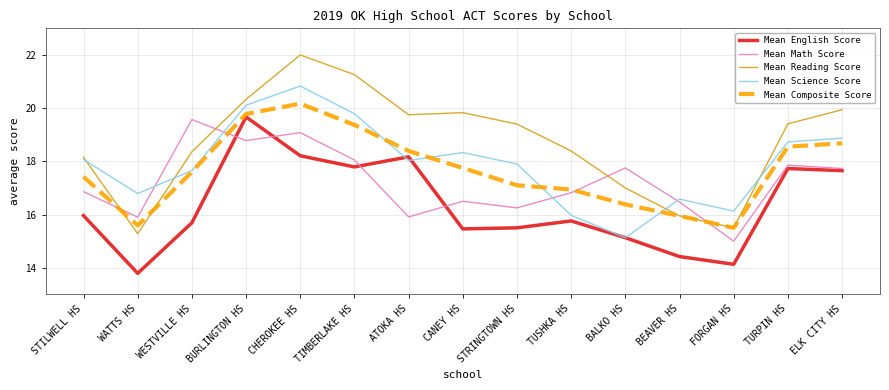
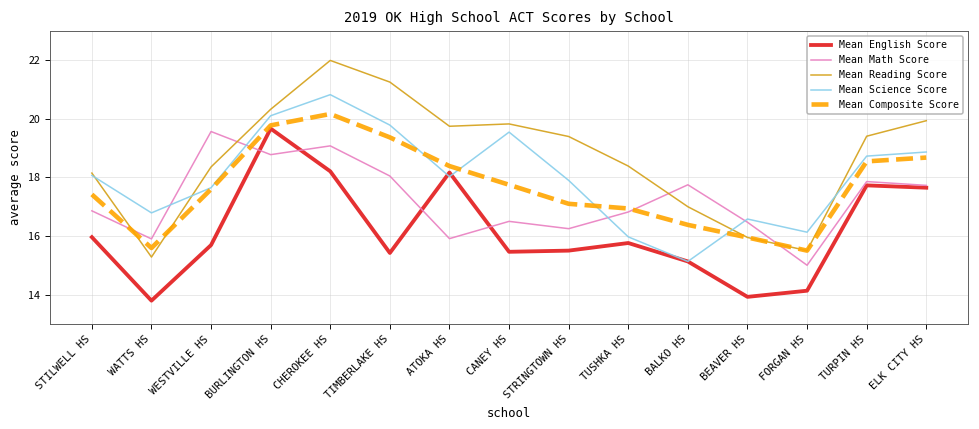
  {
    "Mean English Score": {
      "STILWELL HS": 16.0,
      "WATTS HS": 13.8,
      "WESTVILLE HS": 15.7,
      "BURLINGTON HS": 19.7,
      "CHEROKEE HS": 18.2,
-     "TIMBERLAKE HS": 17.8,
+     "TIMBERLAKE HS": 15.4,
      "ATOKA HS": 18.2,
      "CANEY HS": 15.5,
      "STRINGTOWN HS": 15.5,
      "TUSHKA HS": 15.8,
-     "BEAVER HS": 14.4,
+     "BEAVER HS": 13.9,
      "FORGAN HS": 14.1,
      "TURPIN HS": 17.7
    },
    "Mean Math Score": {
      "STILWELL HS": 16.9,
      "WATTS HS": 15.9,
      "WESTVILLE HS": 19.6,
      "BURLINGTON HS": 18.8,
      "CHEROKEE HS": 19.1,
      "TIMBERLAKE HS": 18.1,
      "ATOKA HS": 15.9,
      "CANEY HS": 16.5,
      "STRINGTOWN HS": 16.3,
      "TUSHKA HS": 16.8,
      "BALKO HS": 17.8,
      "BEAVER HS": 16.5,
      "FORGAN HS": 15.0,
      "TURPIN HS": 17.9
    },
    "Mean Science Score": {
      "WATTS HS": 16.8,
      "BURLINGTON HS": 20.1,
      "CHEROKEE HS": 20.8,
      "TIMBERLAKE HS": 19.8,
      "ATOKA HS": 18.0,
-     "CANEY HS": 18.3,
+     "CANEY HS": 19.6,
      "STRINGTOWN HS": 17.9,
      "TUSHKA HS": 16.0,
      "BEAVER HS": 16.6,
      "FORGAN HS": 16.1,
      "TURPIN HS": 18.7,
      "ELK CITY HS": 18.9
    }
  }
